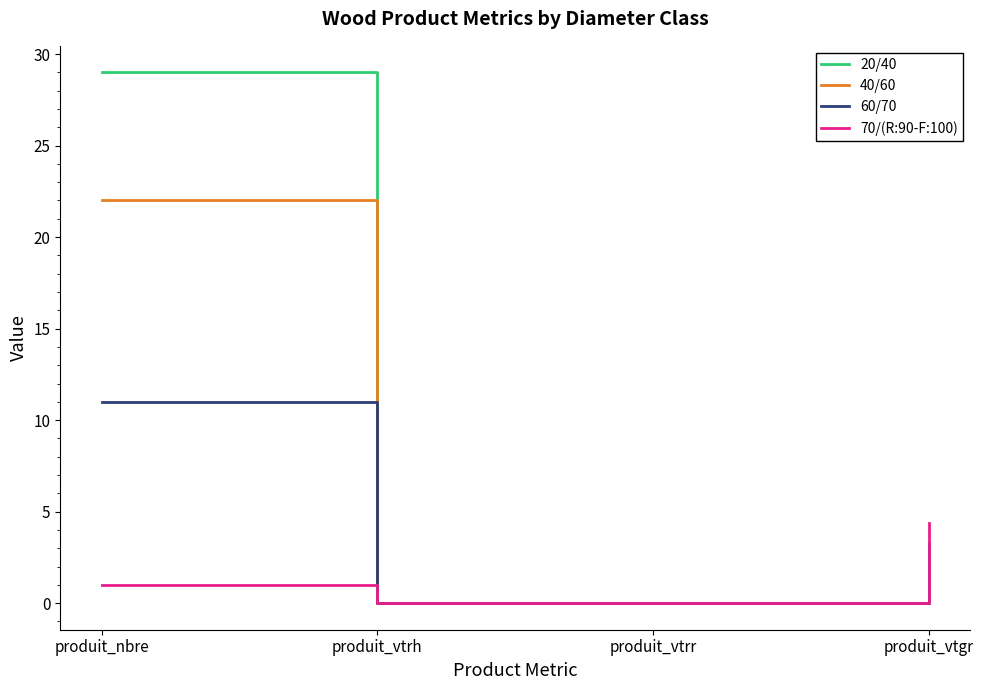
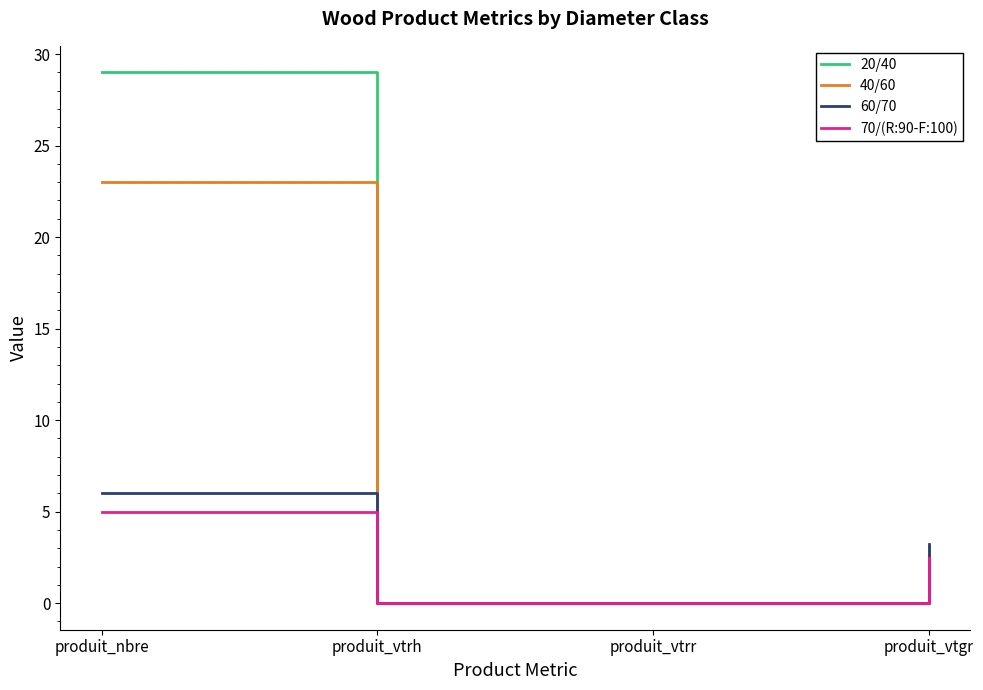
  {
    "20/40": {
      "produit_nbre": 29.0,
      "produit_vtgr": 1.2
    },
    "40/60": {
-     "produit_nbre": 22
+     "produit_nbre": 23
    },
    "60/70": {
-     "produit_nbre": 11
+     "produit_nbre": 6
    },
    "70/(R:90-F:100)": {
-     "produit_nbre": 1,
-     "produit_vtgr": 4.4
+     "produit_nbre": 5,
+     "produit_vtgr": 2.5
    }
  }
